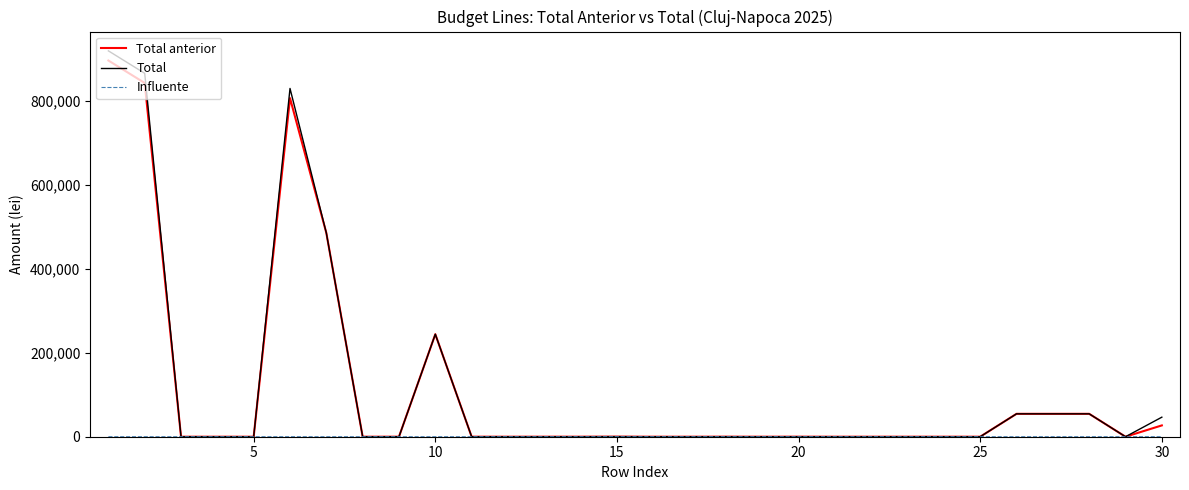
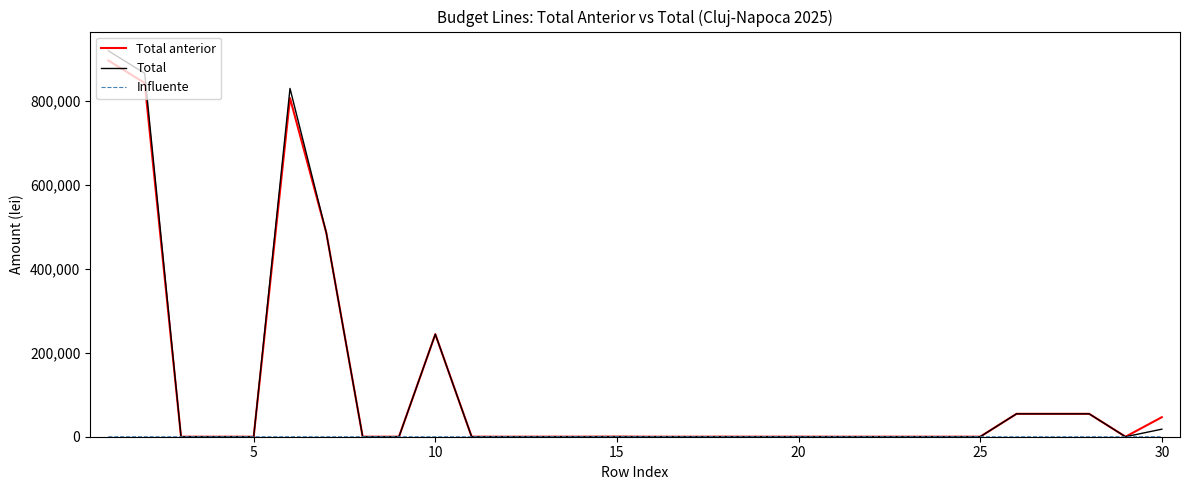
  {
    "Total anterior": {
-     "30": "30,000"
+     "30": "50,000"
    },
    "Total": {
-     "30": "50,000"
+     "30": "20,000"
    },
    "Influente": {
      "10": "0",
      "30": "0"
    }
  }
